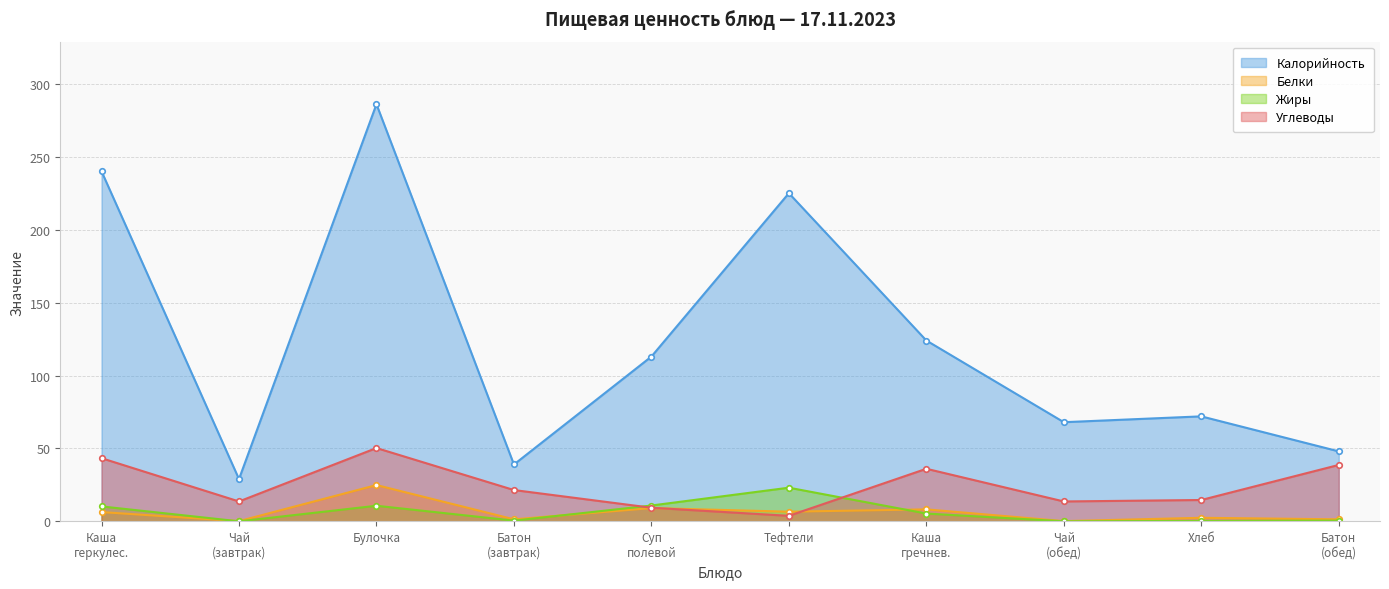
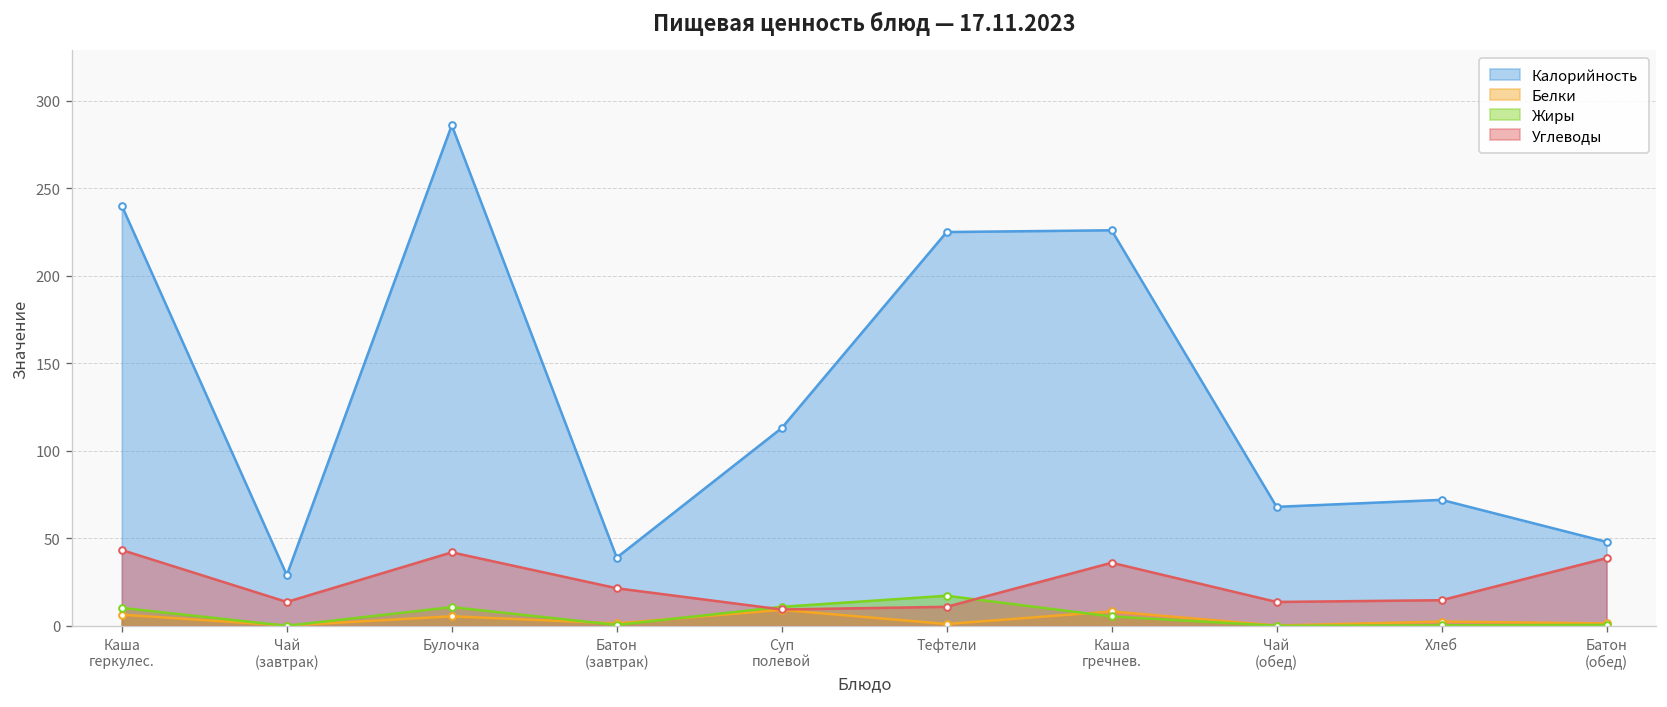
  {
    "Калорийность": {
      "Каша геркулес.": 240,
      "Чай (завтрак)": 29,
      "Булочка": 286,
      "Батон (завтрак)": 39,
      "Суп полевой": 113,
      "Тефтели": 225,
-     "Каша гречнев.": 124,
+     "Каша гречнев.": 226,
      "Чай (обед)": 68,
      "Хлеб": 72,
      "Батон (обед)": 48
    },
    "Белки": {
      "Каша геркулес.": 6,
-     "Булочка": 25,
-     "Тефтели": 7,
+     "Булочка": 5,
+     "Тефтели": 1,
      "Каша гречнев.": 8,
      "Хлеб": 2
    },
    "Жиры": {
      "Каша геркулес.": 10,
      "Булочка": 11,
-     "Тефтели": 23,
+     "Тефтели": 17,
      "Каша гречнев.": 5,
      "Хлеб": 0
    },
    "Углеводы": {
      "Каша геркулес.": 43,
      "Чай (завтрак)": 14,
-     "Булочка": 50,
+     "Булочка": 42,
      "Батон (завтрак)": 21,
-     "Тефтели": 4,
+     "Тефтели": 11,
      "Каша гречнев.": 36,
      "Чай (обед)": 14,
      "Хлеб": 15,
      "Батон (обед)": 39
    }
  }
